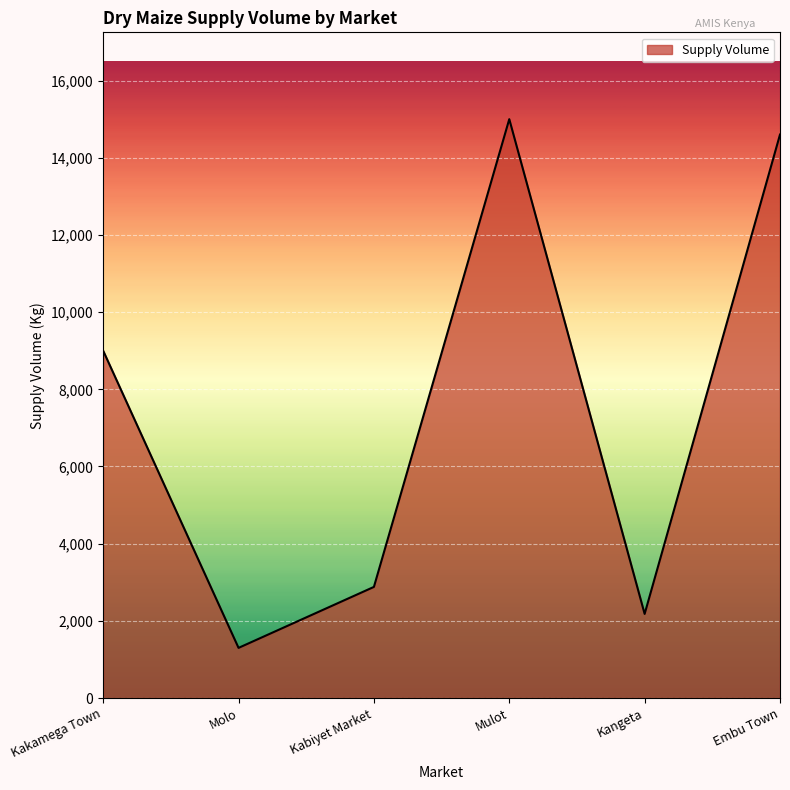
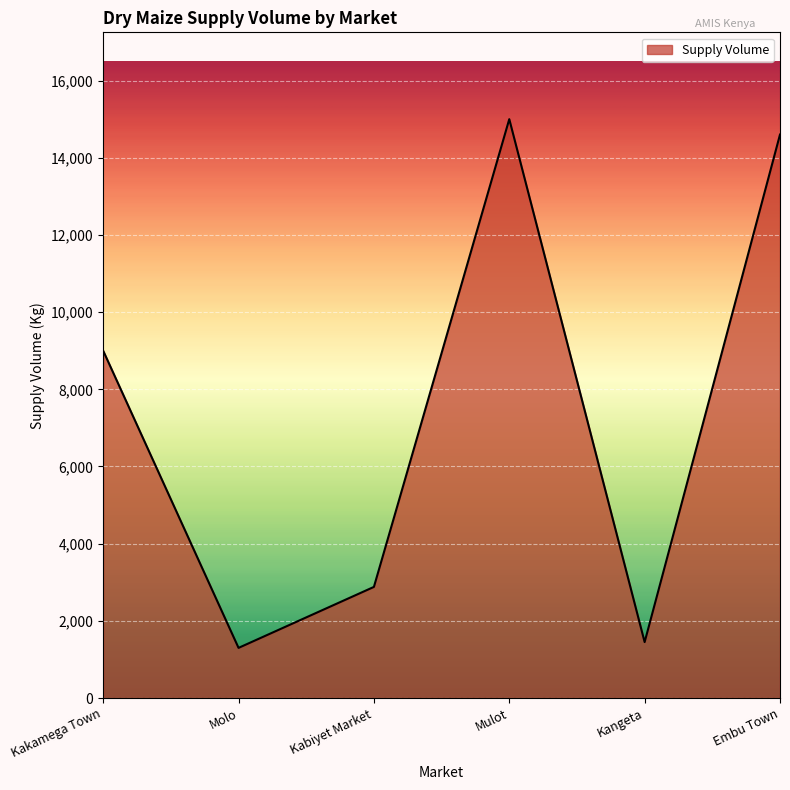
  {
    "Kakamega Town": "9,000",
    "Molo": "1,300",
    "Kabiyet Market": "2,900",
    "Mulot": "15,000",
-   "Kangeta": "2,200",
+   "Kangeta": "1,500",
    "Embu Town": "14,600"
  }
